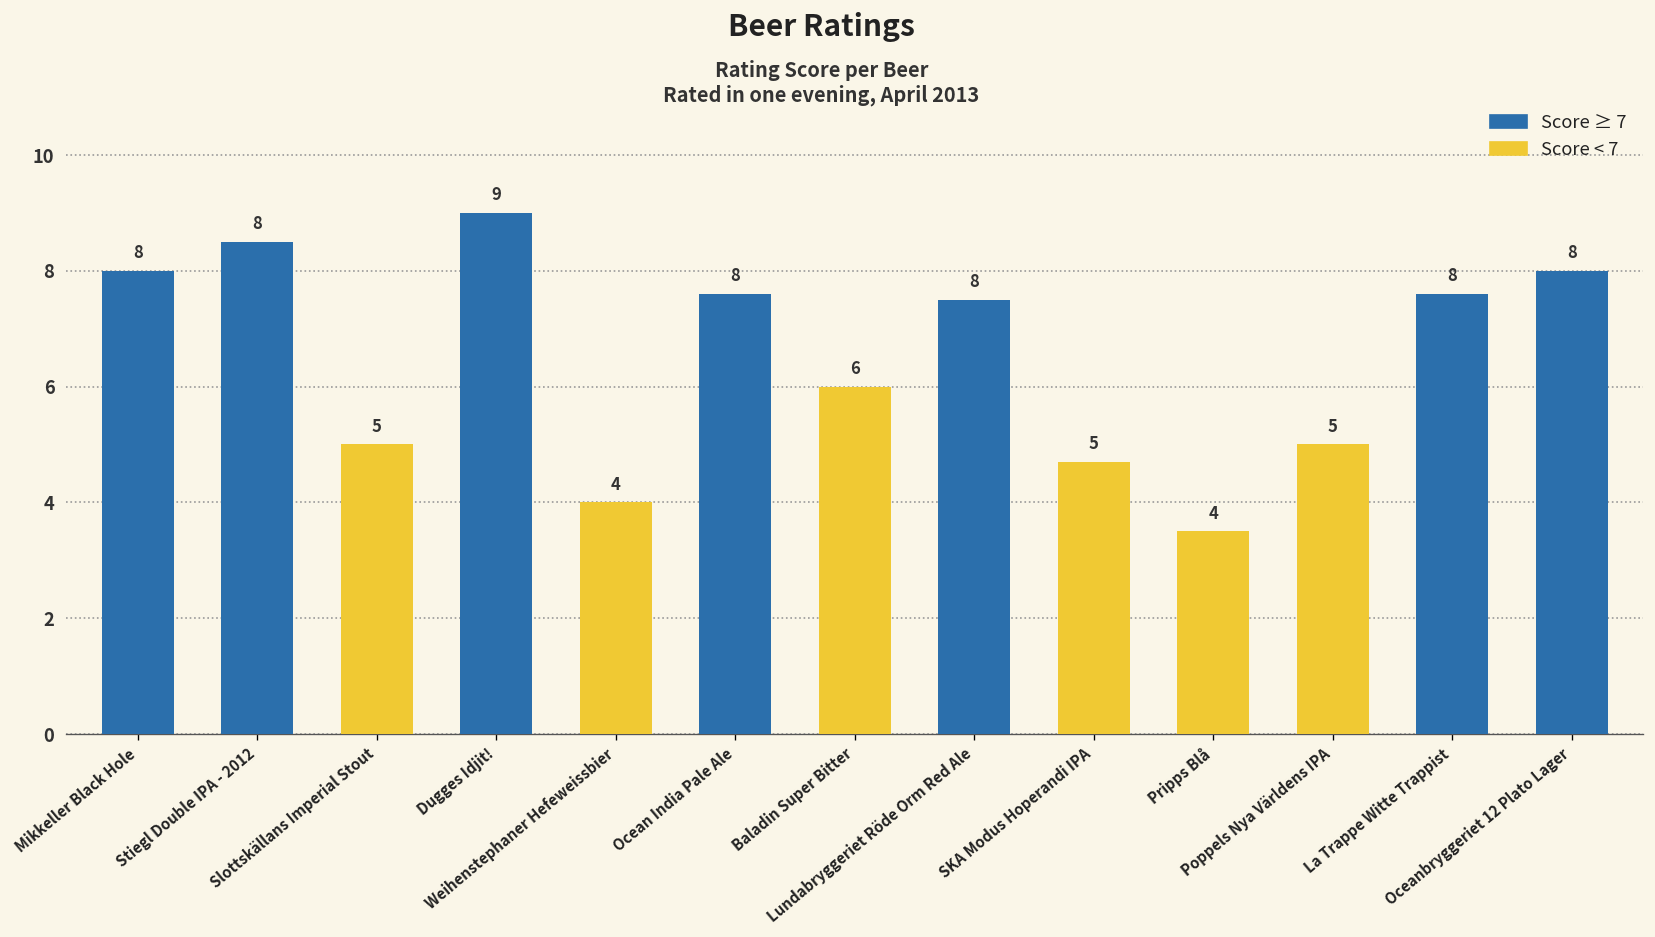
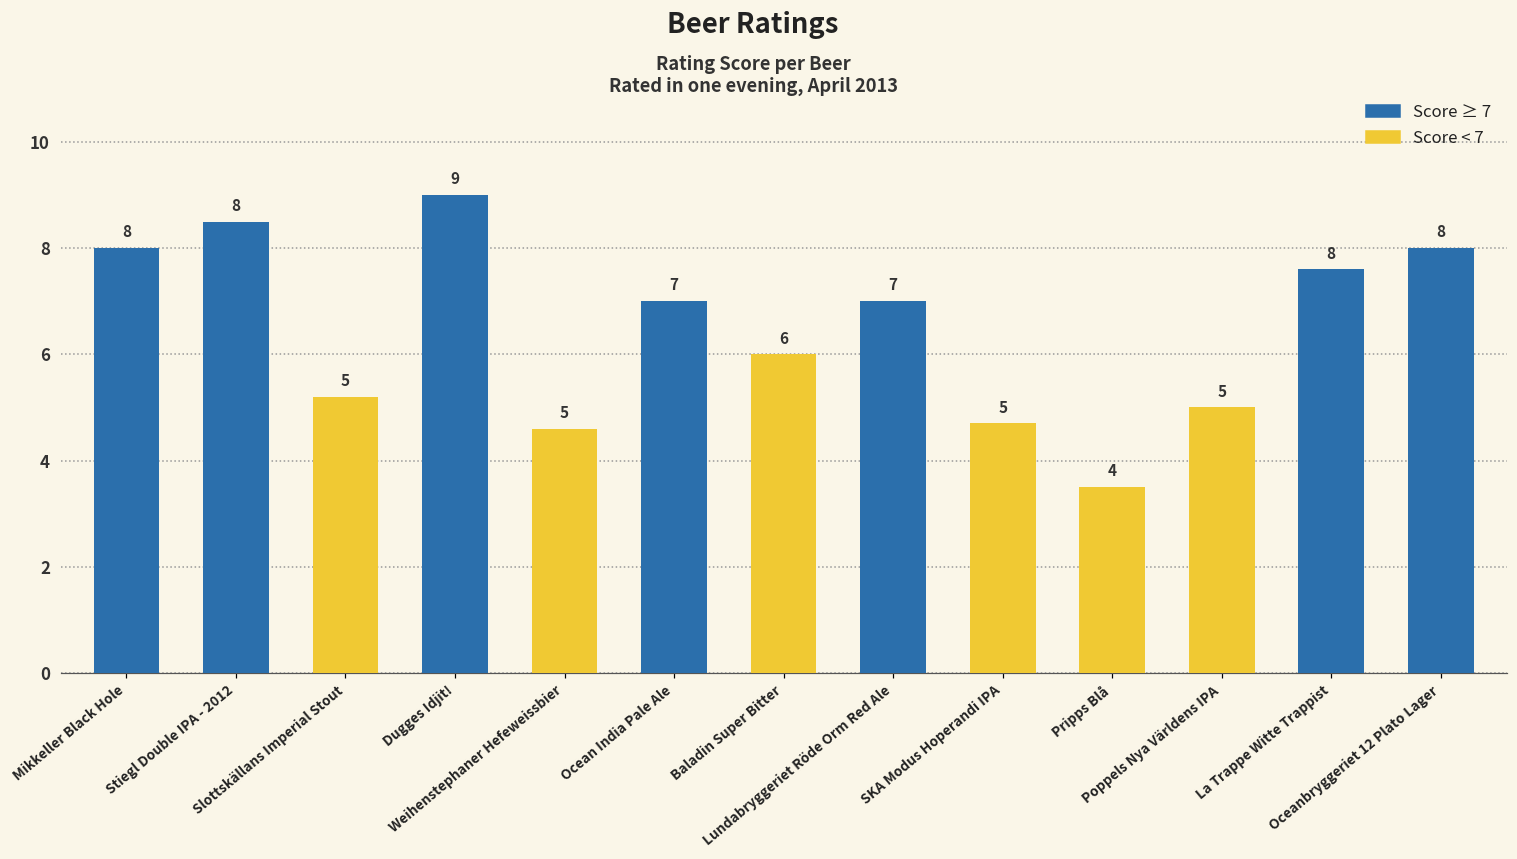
  {
    "Mikkeller Black Hole": 8,
    "Stiegl Double IPA - 2012": 8,
-   "Slottskällans Imperial Stout": 5.0,
+   "Slottskällans Imperial Stout": 5.2,
    "Dugges Idjit!": 9,
-   "Weihenstephaner Hefeweissbier": 4,
-   "Ocean India Pale Ale": 8,
+   "Weihenstephaner Hefeweissbier": 5,
+   "Ocean India Pale Ale": 7,
    "Baladin Super Bitter": 6,
-   "Lundabryggeriet Röde Orm Red Ale": 8,
+   "Lundabryggeriet Röde Orm Red Ale": 7,
    "SKA Modus Hoperandi IPA": 5,
    "Pripps Blå": 4,
    "Poppels Nya Världens IPA": 5,
    "La Trappe Witte Trappist": 8,
    "Oceanbryggeriet 12 Plato Lager": 8
  }
